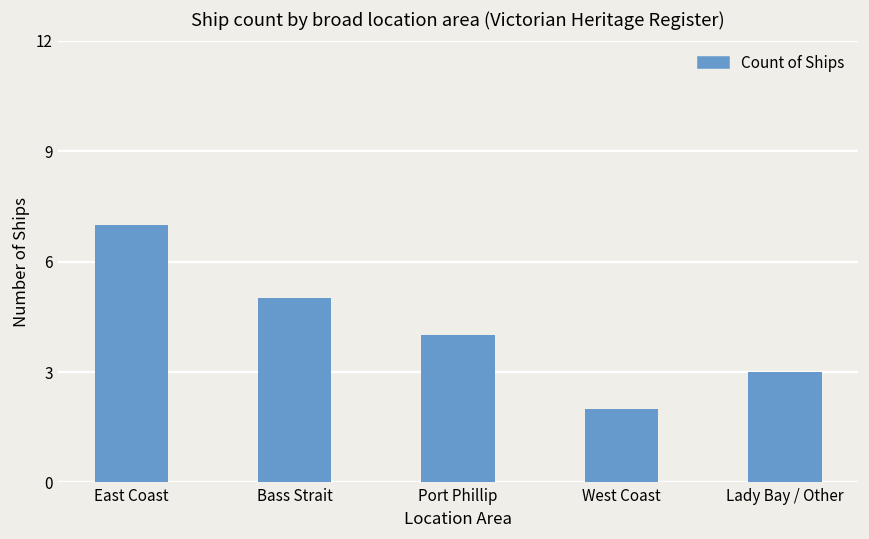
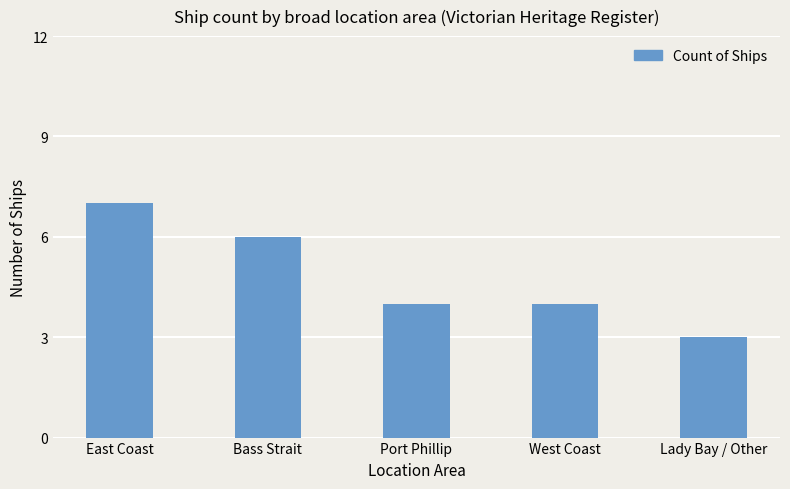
  {
    "East Coast": 7,
-   "Bass Strait": 5,
+   "Bass Strait": 6,
    "Port Phillip": 4,
-   "West Coast": 2,
+   "West Coast": 4,
    "Lady Bay / Other": 3
  }
